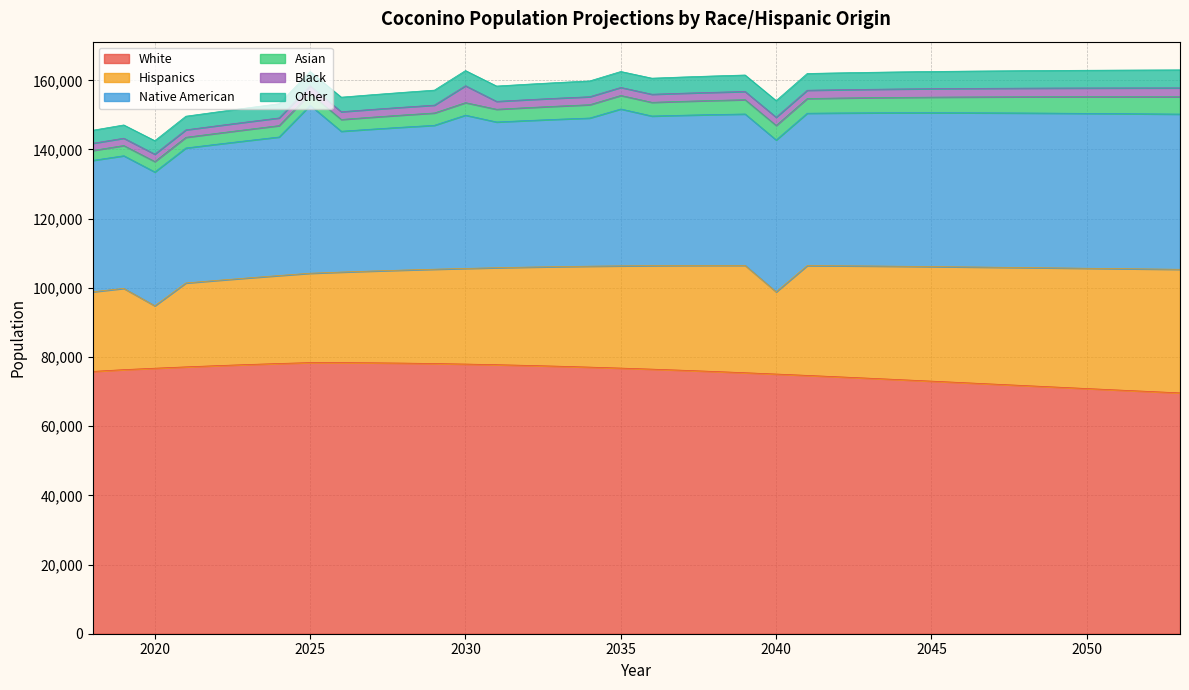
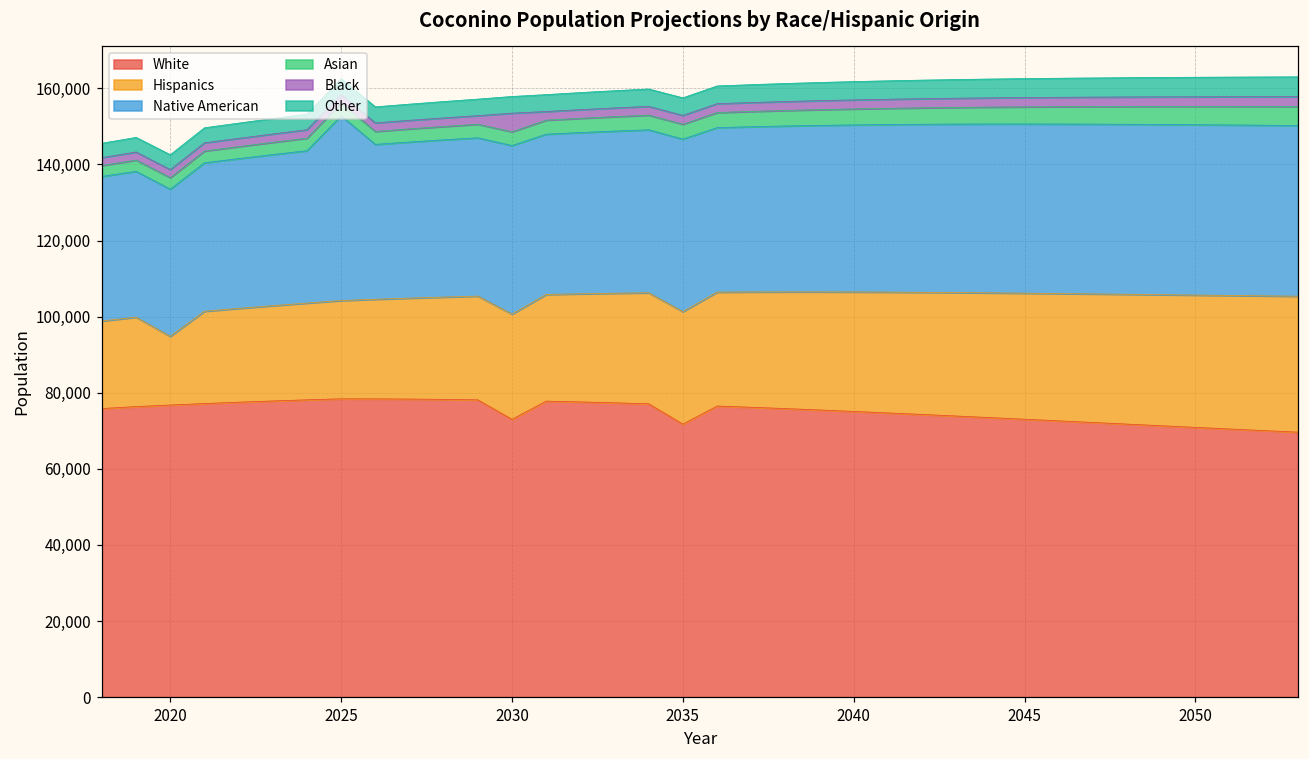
  {
    "White": {
      "2020": "77,000",
      "2025": "78,000",
-     "2030": "78,000",
-     "2035": "77,000",
+     "2030": "73,000",
+     "2035": "72,000",
      "2040": "75,000",
      "2045": "73,000",
      "2050": "71,000"
    },
    "Hispanics": {
      "2020": "18,000",
      "2025": "26,000",
      "2030": "28,000",
      "2035": "30,000",
-     "2040": "24,000",
+     "2040": "31,000",
      "2045": "33,000",
      "2050": "35,000"
    },
    "Native American": {
      "2020": "39,000",
      "2030": "44,000",
      "2035": "45,000",
      "2040": "44,000",
      "2045": "44,000",
      "2050": "45,000"
    },
    "Black": {
      "2020": "2,000",
      "2030": "5,000",
      "2035": "2,000",
      "2040": "2,000",
      "2045": "2,000",
      "2050": "3,000"
    }
  }
